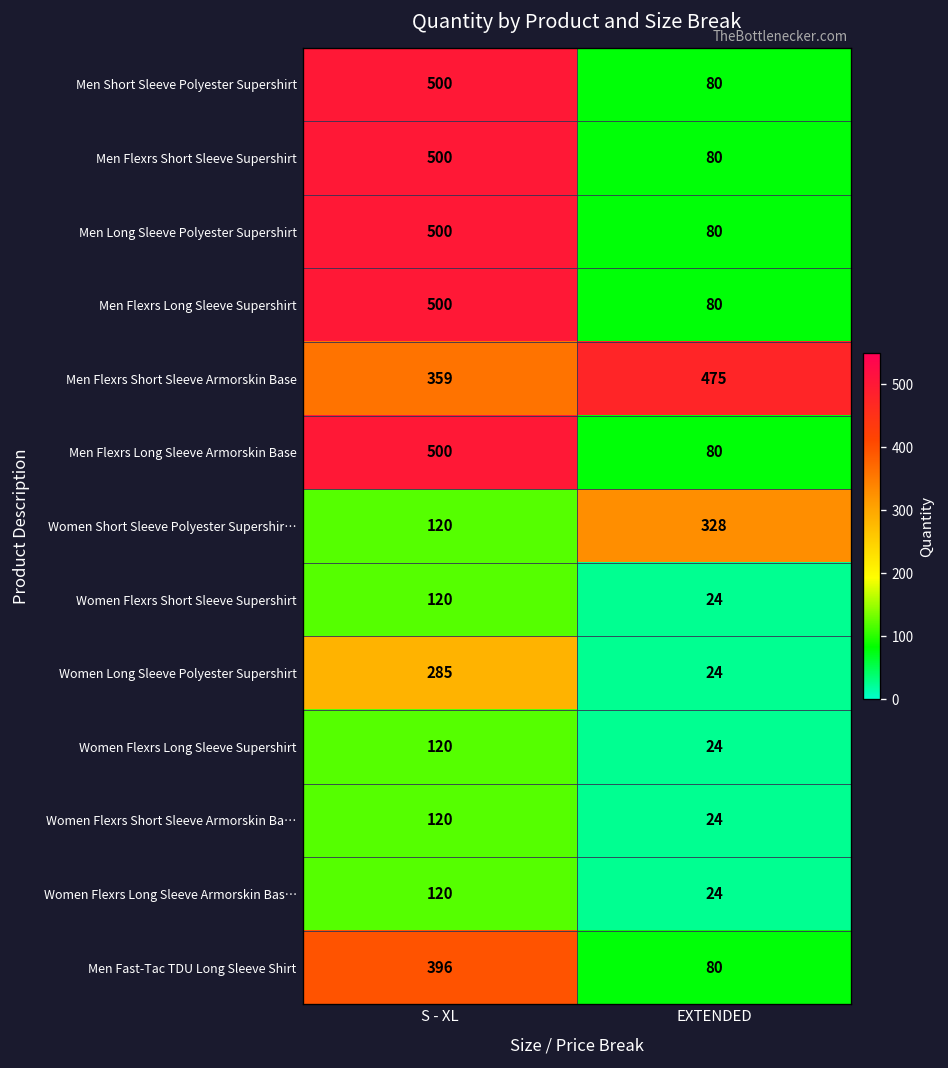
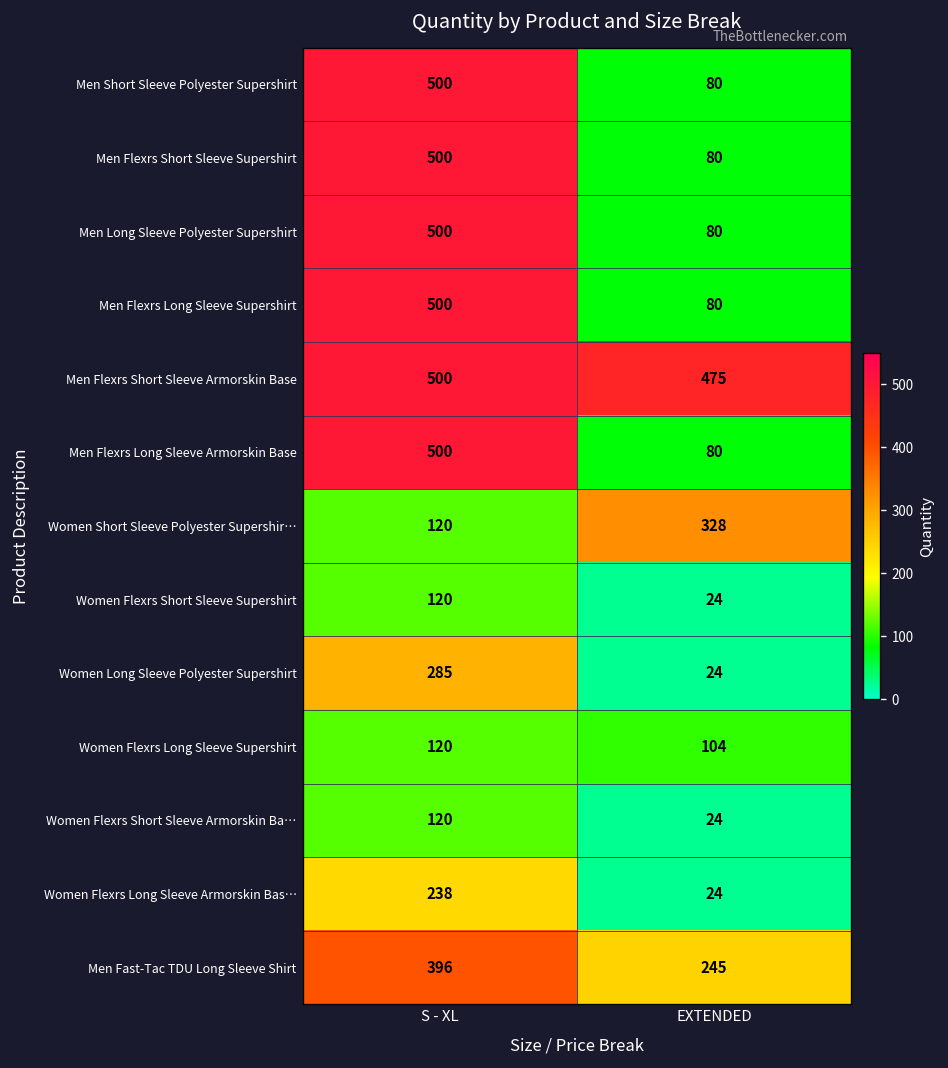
  {
    "Men Short Sleeve Polyester Supershirt": {
      "S - XL": 500,
      "EXTENDED": 80
    },
    "Men Flexrs Short Sleeve Supershirt": {
      "S - XL": 500,
      "EXTENDED": 80
    },
    "Men Long Sleeve Polyester Supershirt": {
      "S - XL": 500,
      "EXTENDED": 80
    },
    "Men Flexrs Long Sleeve Supershirt": {
      "S - XL": 500,
      "EXTENDED": 80
    },
    "Men Flexrs Short Sleeve Armorskin Base": {
-     "S - XL": 359,
+     "S - XL": 500,
      "EXTENDED": 475
    },
    "Men Flexrs Long Sleeve Armorskin Base": {
      "S - XL": 500,
      "EXTENDED": 80
    },
    "Women Short Sleeve Polyester Supershir…": {
      "S - XL": 120,
      "EXTENDED": 328
    },
    "Women Flexrs Short Sleeve Supershirt": {
      "S - XL": 120,
      "EXTENDED": 24
    },
    "Women Long Sleeve Polyester Supershirt": {
      "S - XL": 285,
      "EXTENDED": 24
    },
    "Women Flexrs Long Sleeve Supershirt": {
      "S - XL": 120,
-     "EXTENDED": 24
+     "EXTENDED": 104
    },
    "Women Flexrs Short Sleeve Armorskin Ba…": {
      "S - XL": 120,
      "EXTENDED": 24
    },
    "Women Flexrs Long Sleeve Armorskin Bas…": {
-     "S - XL": 120,
+     "S - XL": 238,
      "EXTENDED": 24
    },
    "Men Fast-Tac TDU Long Sleeve Shirt": {
      "S - XL": 396,
-     "EXTENDED": 80
+     "EXTENDED": 245
    }
  }
